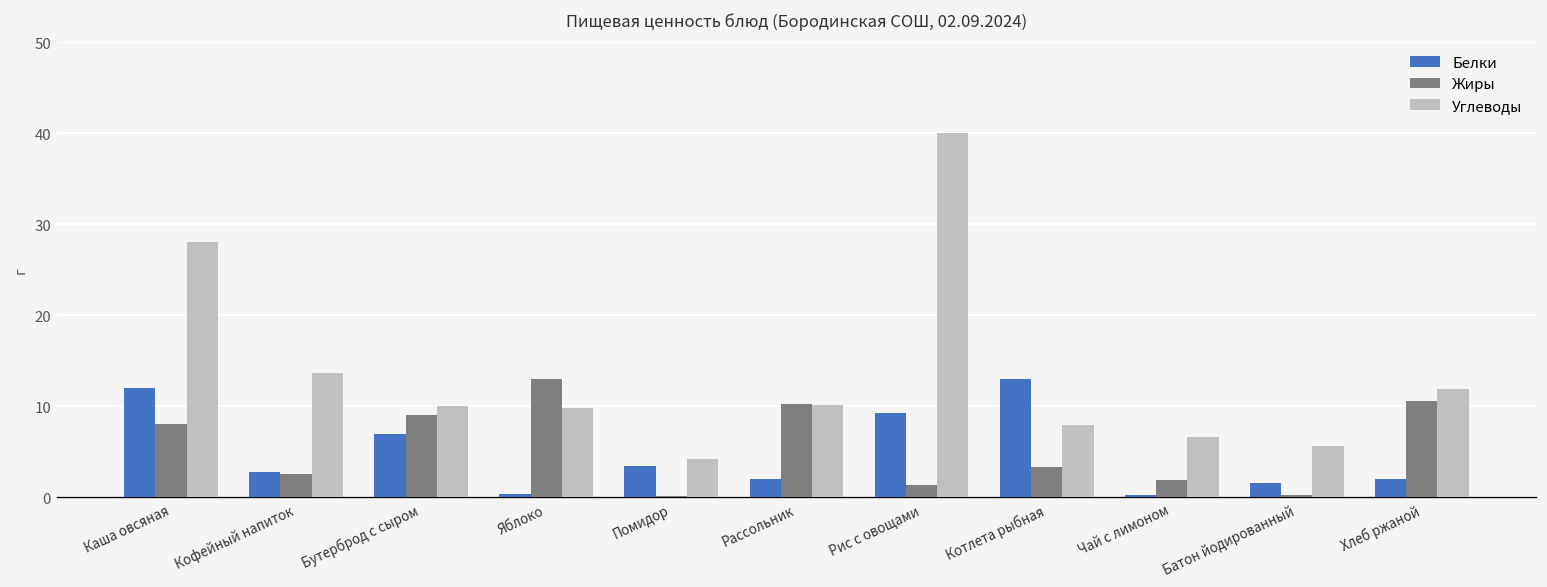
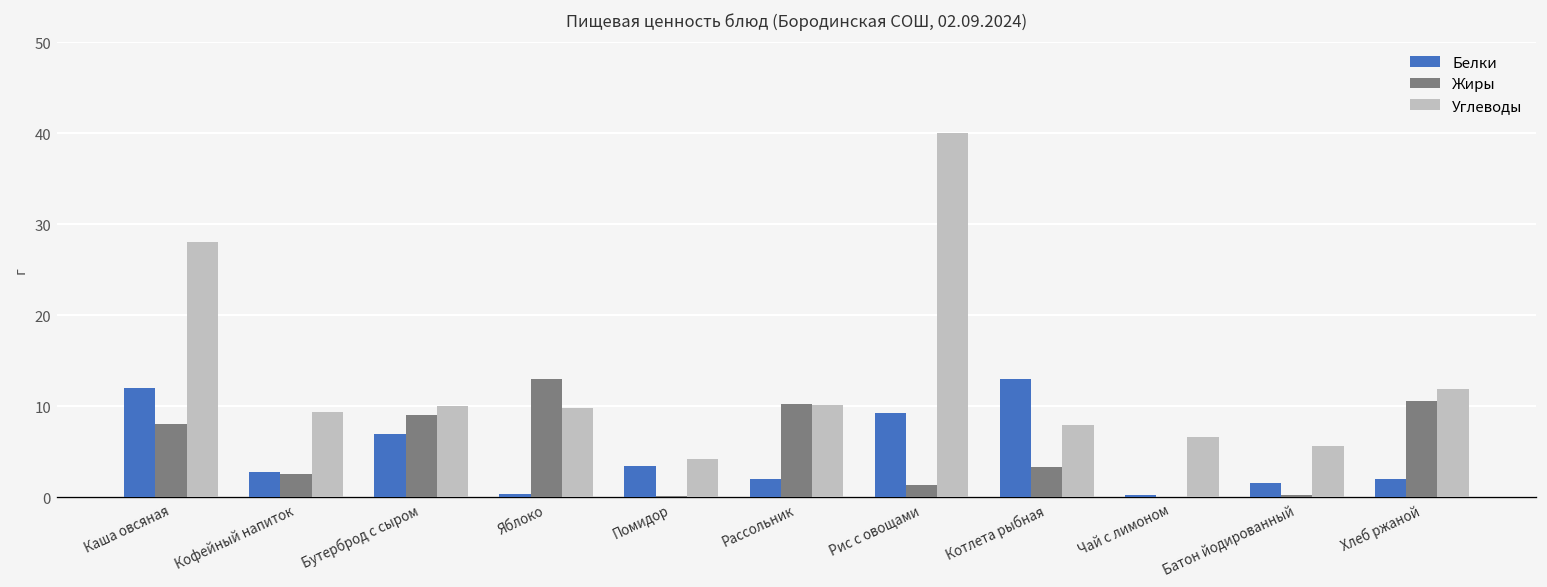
  {
    "Белки": {
      "Каша овсяная": 12,
      "Кофейный напиток": 3,
      "Бутерброд с сыром": 7,
      "Яблоко": 0,
      "Помидор": 3,
      "Рассольник": 2,
      "Рис с овощами": 9,
      "Котлета рыбная": 13,
      "Батон йодированный": 2,
      "Хлеб ржаной": 2
    },
    "Жиры": {
      "Каша овсяная": 8,
      "Кофейный напиток": 3,
      "Бутерброд с сыром": 9,
      "Яблоко": 13,
      "Рассольник": 10,
      "Рис с овощами": 1,
      "Котлета рыбная": 3,
-     "Чай с лимоном": 2,
+     "Чай с лимоном": 0,
      "Хлеб ржаной": 11
    },
    "Углеводы": {
      "Каша овсяная": 28,
-     "Кофейный напиток": 14,
+     "Кофейный напиток": 9,
      "Бутерброд с сыром": 10,
      "Яблоко": 10,
      "Помидор": 4,
      "Рассольник": 10,
      "Рис с овощами": 40,
      "Котлета рыбная": 8,
      "Чай с лимоном": 7,
      "Батон йодированный": 6,
      "Хлеб ржаной": 12
    }
  }
